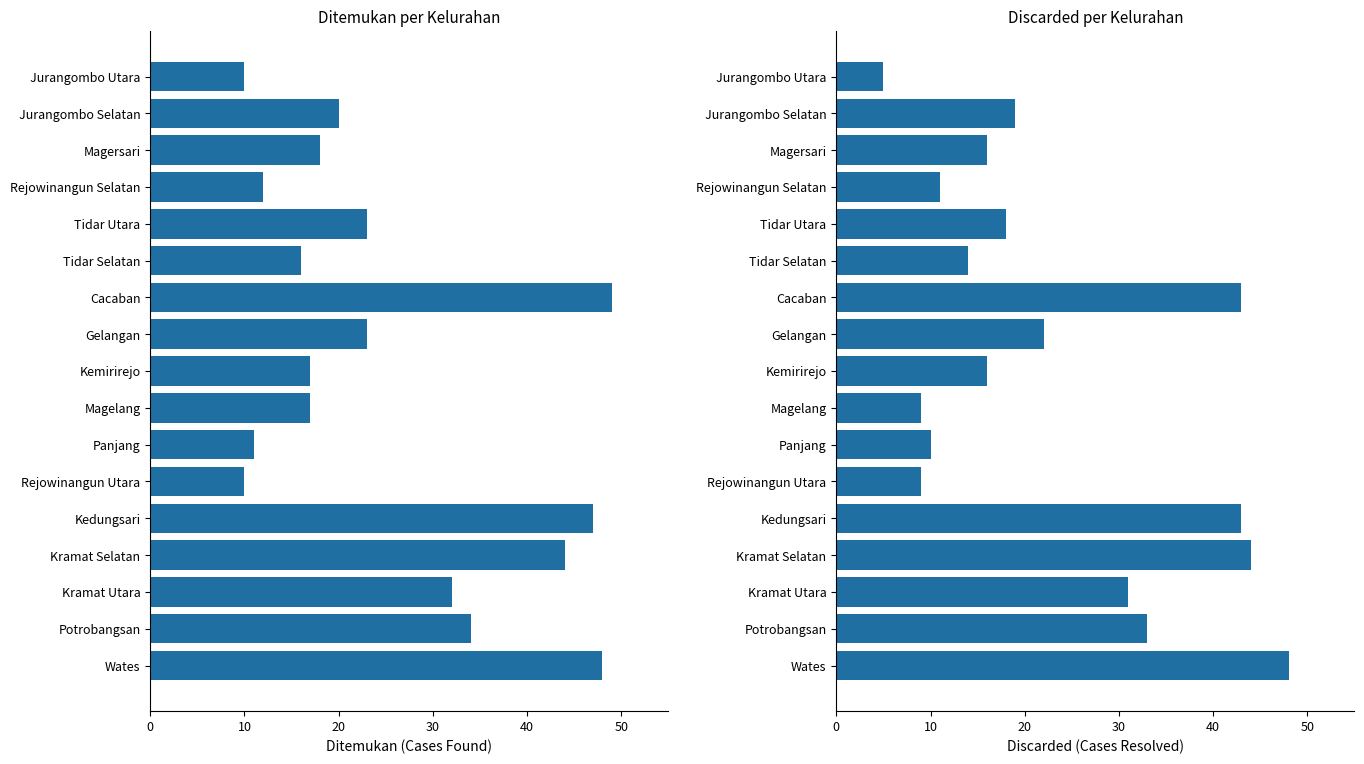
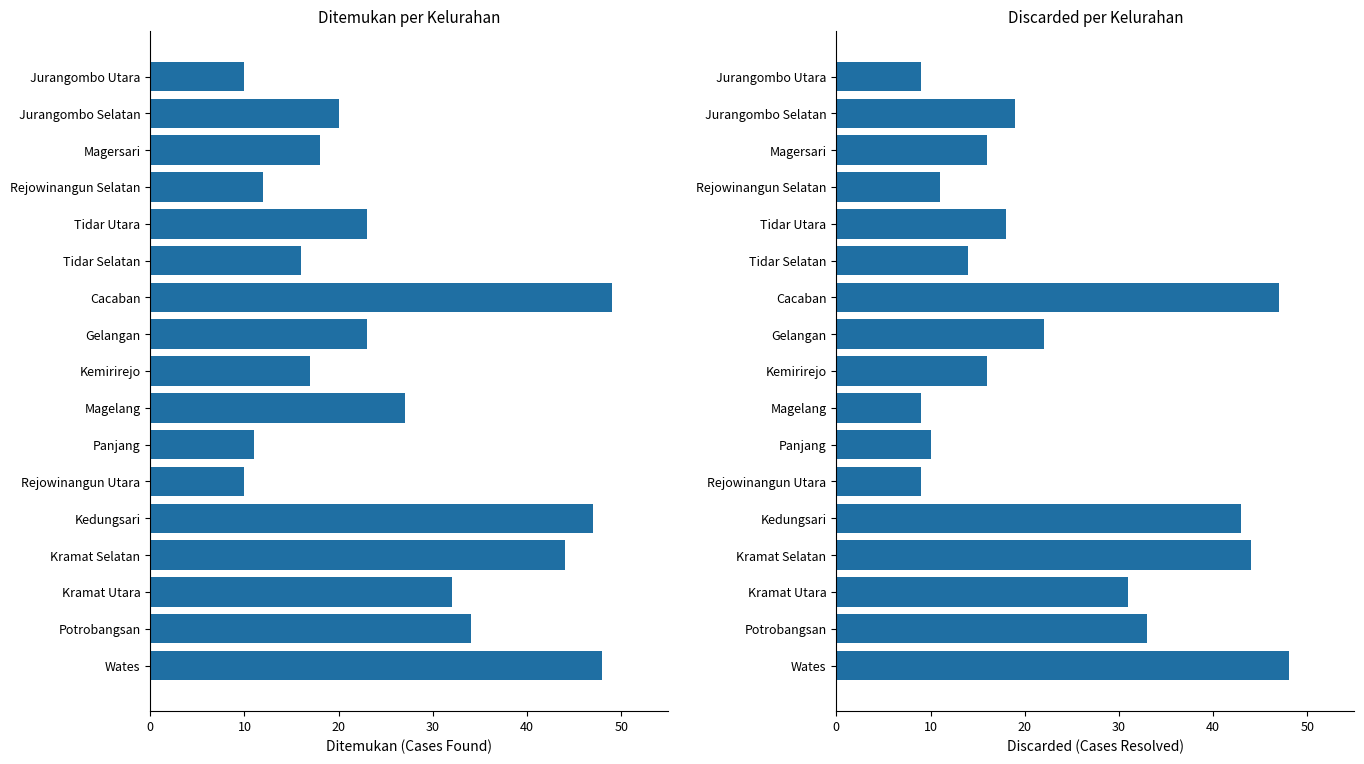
  {
    "Ditemukan per Kelurahan": {
      "Jurangombo Utara": 10,
      "Jurangombo Selatan": 20,
      "Magersari": 18,
      "Rejowinangun Selatan": 12,
      "Tidar Utara": 23,
      "Tidar Selatan": 16,
      "Cacaban": 49,
      "Gelangan": 23,
      "Kemirirejo": 17,
-     "Magelang": 17,
+     "Magelang": 27,
      "Panjang": 11,
      "Rejowinangun Utara": 10,
      "Kedungsari": 47,
      "Kramat Selatan": 44,
      "Kramat Utara": 32,
      "Potrobangsan": 34,
      "Wates": 48
    },
    "Discarded per Kelurahan": {
-     "Jurangombo Utara": 5,
+     "Jurangombo Utara": 9,
      "Jurangombo Selatan": 19,
      "Magersari": 16,
      "Rejowinangun Selatan": 11,
      "Tidar Utara": 18,
      "Tidar Selatan": 14,
-     "Cacaban": 43,
+     "Cacaban": 47,
      "Gelangan": 22,
      "Kemirirejo": 16,
      "Magelang": 9,
      "Panjang": 10,
      "Rejowinangun Utara": 9,
      "Kedungsari": 43,
      "Kramat Selatan": 44,
      "Kramat Utara": 31,
      "Potrobangsan": 33,
      "Wates": 48
    }
  }
